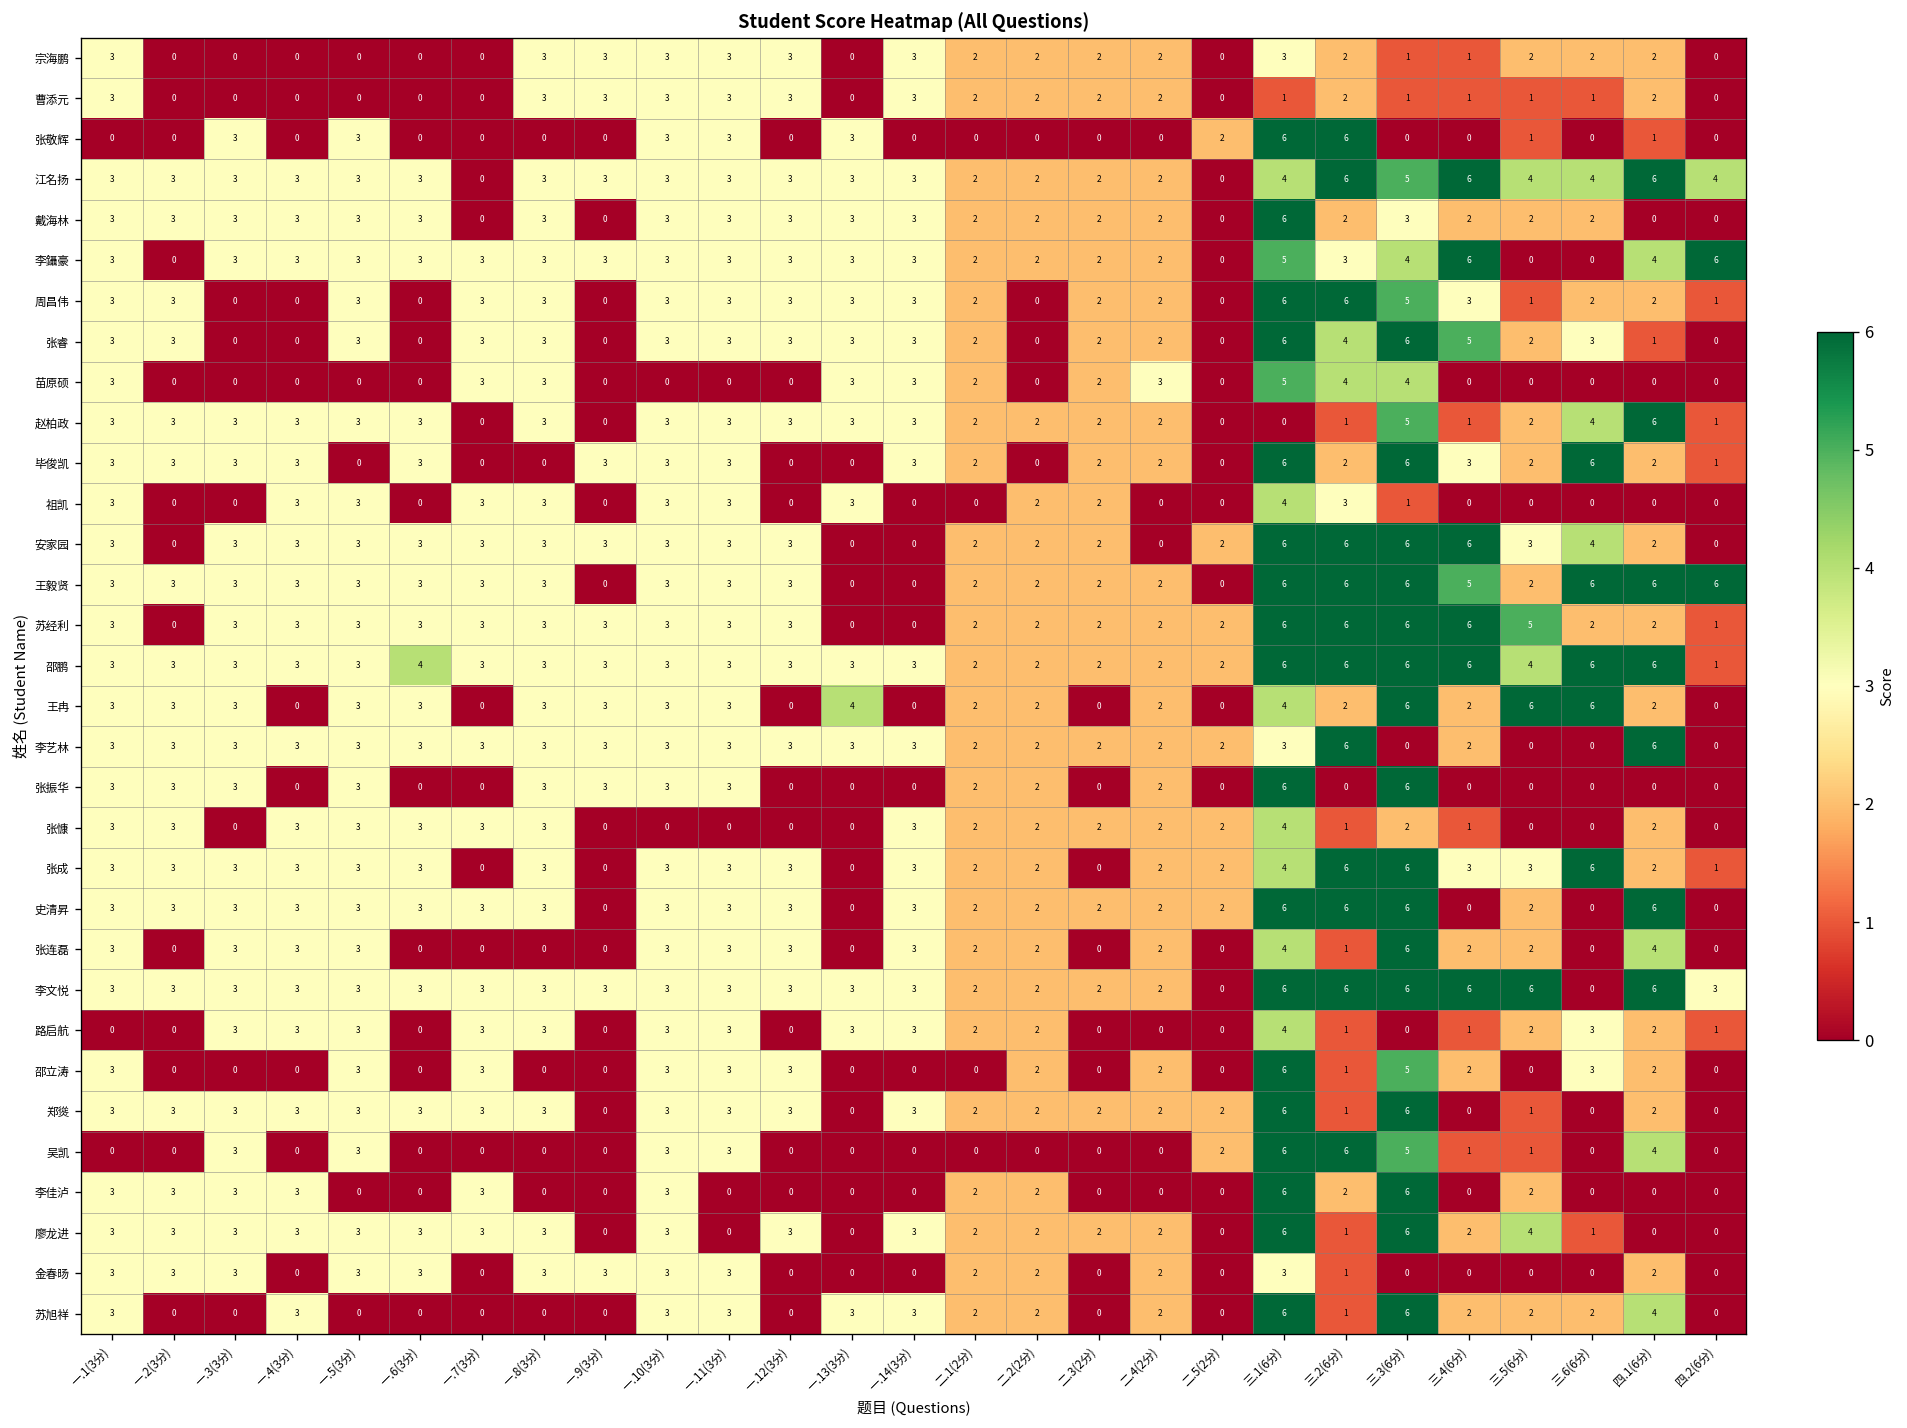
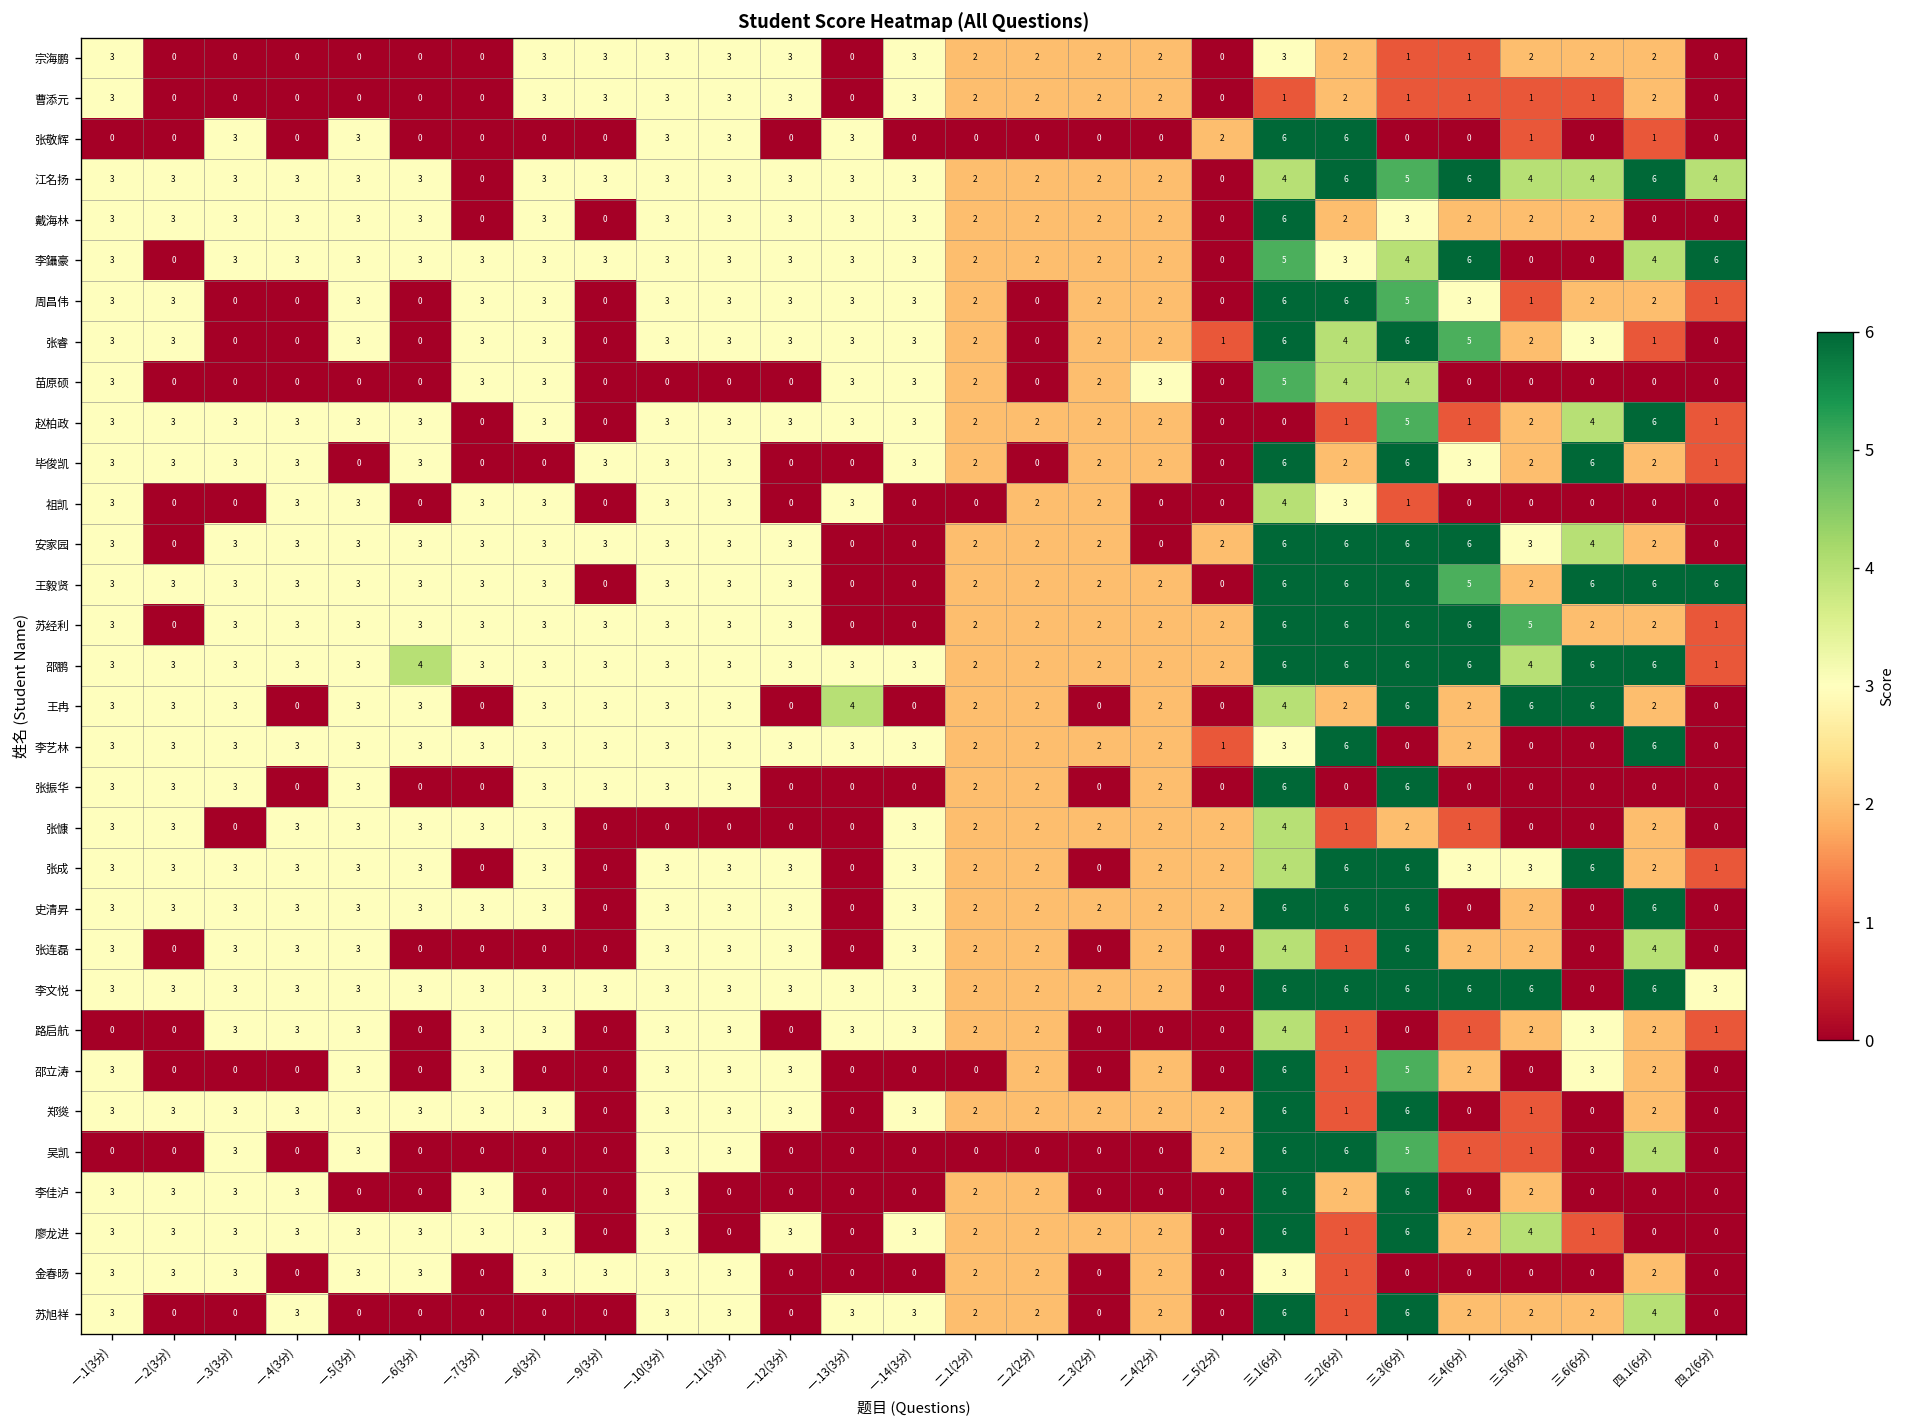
  {
    "张睿": {
      "一.1(3分)": 3,
      "一.2(3分)": 3,
      "一.3(3分)": 0,
      "一.4(3分)": 0,
      "一.5(3分)": 3,
      "一.6(3分)": 0,
      "一.7(3分)": 3,
      "一.8(3分)": 3,
      "一.9(3分)": 0,
      "一.10(3分)": 3,
      "一.11(3分)": 3,
      "一.12(3分)": 3,
      "一.13(3分)": 3,
      "一.14(3分)": 3,
      "二.1(2分)": 2,
      "二.2(2分)": 0,
      "二.3(2分)": 2,
      "二.4(2分)": 2,
-     "二.5(2分)": 0,
+     "二.5(2分)": 1,
      "三.1(6分)": 6,
      "三.2(6分)": 4,
      "三.3(6分)": 6,
      "三.4(6分)": 5,
      "三.5(6分)": 2,
      "三.6(6分)": 3,
      "四.1(6分)": 1,
      "四.2(6分)": 0
    },
    "李艺林": {
      "一.1(3分)": 3,
      "一.2(3分)": 3,
      "一.3(3分)": 3,
      "一.4(3分)": 3,
      "一.5(3分)": 3,
      "一.6(3分)": 3,
      "一.7(3分)": 3,
      "一.8(3分)": 3,
      "一.9(3分)": 3,
      "一.10(3分)": 3,
      "一.11(3分)": 3,
      "一.12(3分)": 3,
      "一.13(3分)": 3,
      "一.14(3分)": 3,
      "二.1(2分)": 2,
      "二.2(2分)": 2,
      "二.3(2分)": 2,
      "二.4(2分)": 2,
-     "二.5(2分)": 2,
+     "二.5(2分)": 1,
      "三.1(6分)": 3,
      "三.2(6分)": 6,
      "三.3(6分)": 0,
      "三.4(6分)": 2,
      "三.5(6分)": 0,
      "三.6(6分)": 0,
      "四.1(6分)": 6,
      "四.2(6分)": 0
    }
  }
